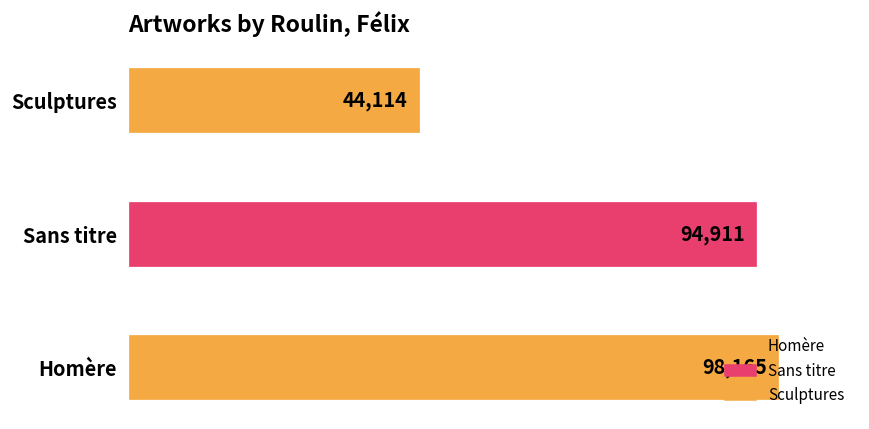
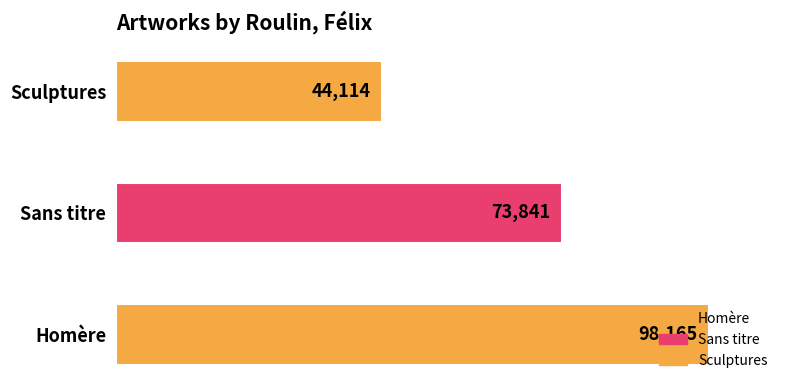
  {
    "Sculptures": "44,114",
-   "Sans titre": "94,911",
+   "Sans titre": "73,841",
    "Homère": "98,165"
  }
